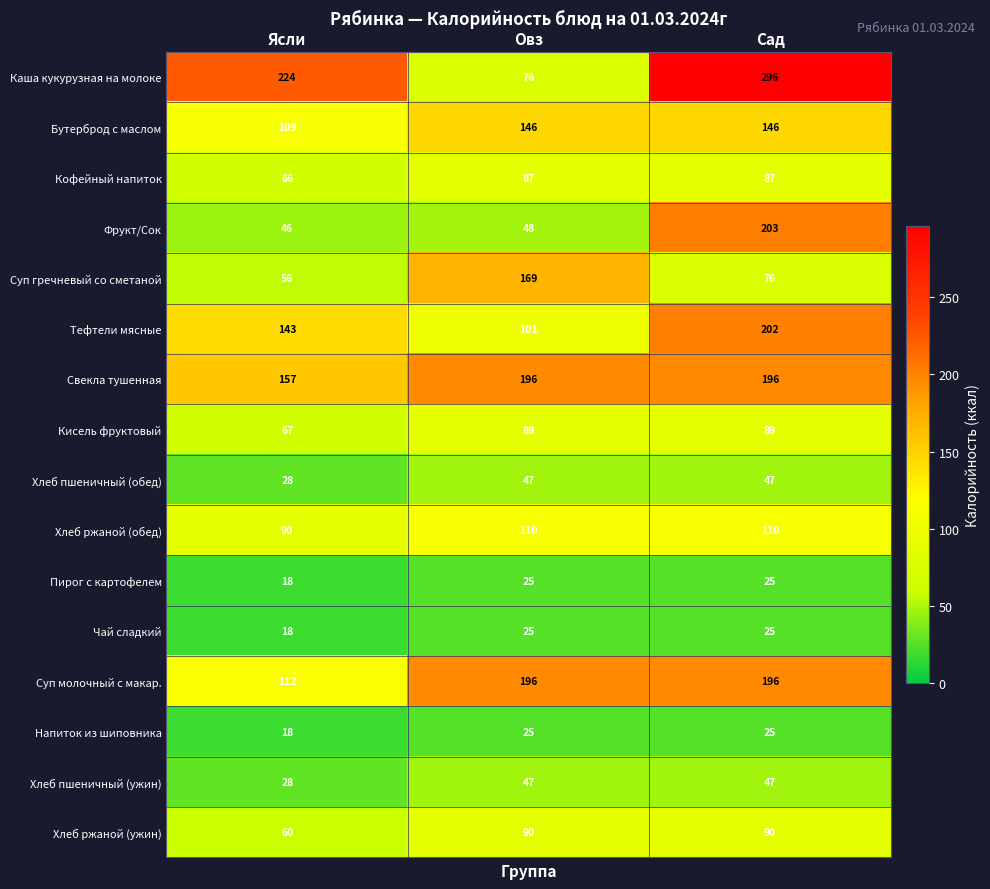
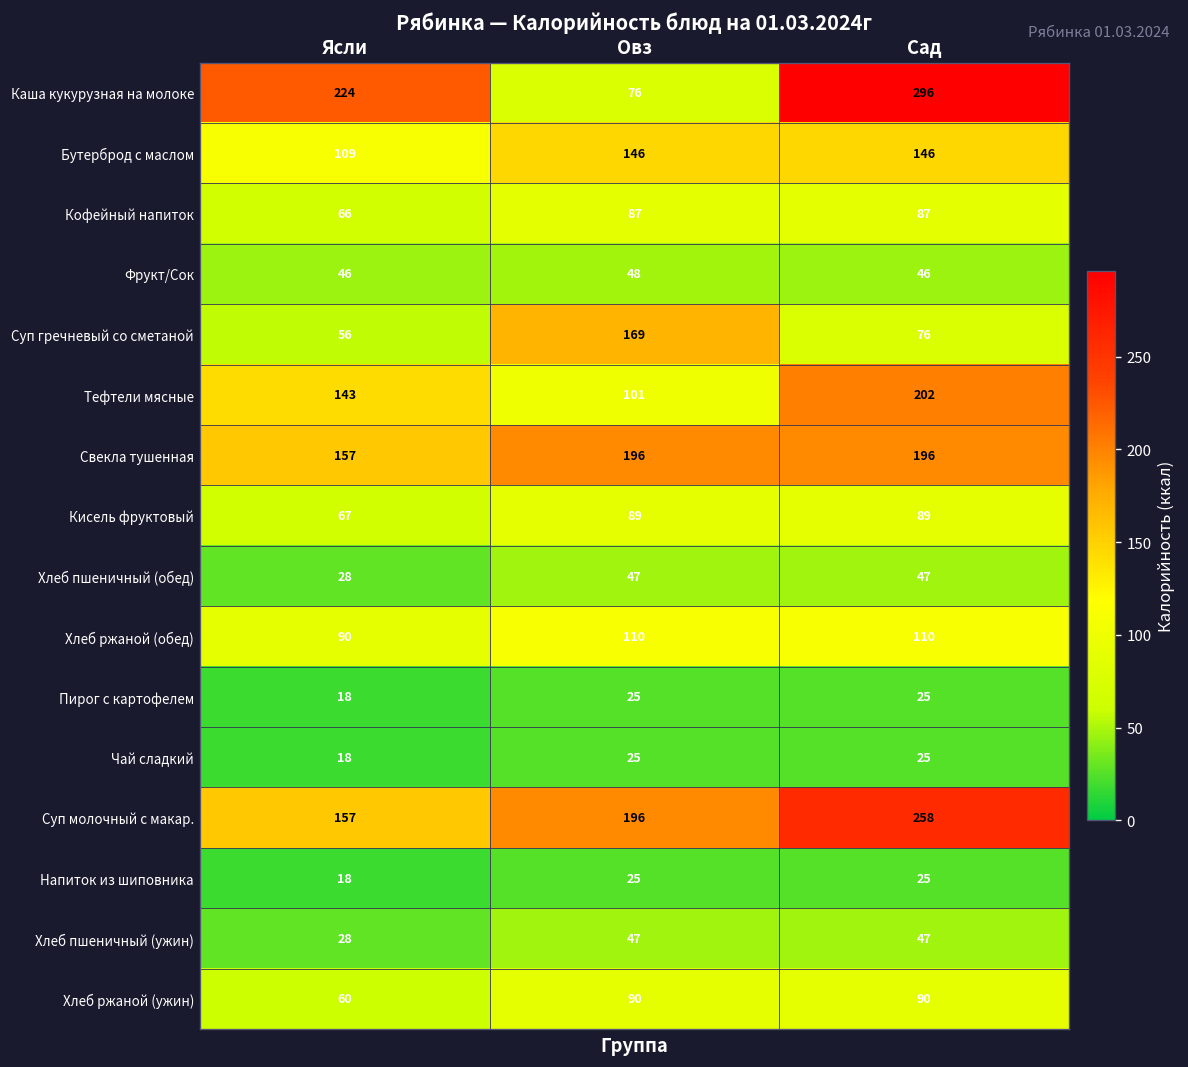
  {
    "Каша кукурузная на молоке": {
      "Ясли": 224,
      "Овз": 76,
      "Сад": 296
    },
    "Бутерброд с маслом": {
      "Ясли": 109,
      "Овз": 146,
      "Сад": 146
    },
    "Кофейный напиток": {
      "Ясли": 66,
      "Овз": 87,
      "Сад": 87
    },
    "Фрукт/Сок": {
      "Ясли": 46,
      "Овз": 48,
-     "Сад": 203
+     "Сад": 46
    },
    "Суп гречневый со сметаной": {
      "Ясли": 56,
      "Овз": 169,
      "Сад": 76
    },
    "Тефтели мясные": {
      "Ясли": 143,
      "Овз": 101,
      "Сад": 202
    },
    "Свекла тушенная": {
      "Ясли": 157,
      "Овз": 196,
      "Сад": 196
    },
    "Кисель фруктовый": {
      "Ясли": 67,
      "Овз": 89,
      "Сад": 89
    },
    "Хлеб пшеничный (обед)": {
      "Ясли": 28,
      "Овз": 47,
      "Сад": 47
    },
    "Хлеб ржаной (обед)": {
      "Ясли": 90,
      "Овз": 110,
      "Сад": 110
    },
    "Пирог с картофелем": {
      "Ясли": 18,
      "Овз": 25,
      "Сад": 25
    },
    "Чай сладкий": {
      "Ясли": 18,
      "Овз": 25,
      "Сад": 25
    },
    "Суп молочный с макар.": {
-     "Ясли": 112,
+     "Ясли": 157,
      "Овз": 196,
-     "Сад": 196
+     "Сад": 258
    },
    "Напиток из шиповника": {
      "Ясли": 18,
      "Овз": 25,
      "Сад": 25
    },
    "Хлеб пшеничный (ужин)": {
      "Ясли": 28,
      "Овз": 47,
      "Сад": 47
    },
    "Хлеб ржаной (ужин)": {
      "Ясли": 60,
      "Овз": 90,
      "Сад": 90
    }
  }
